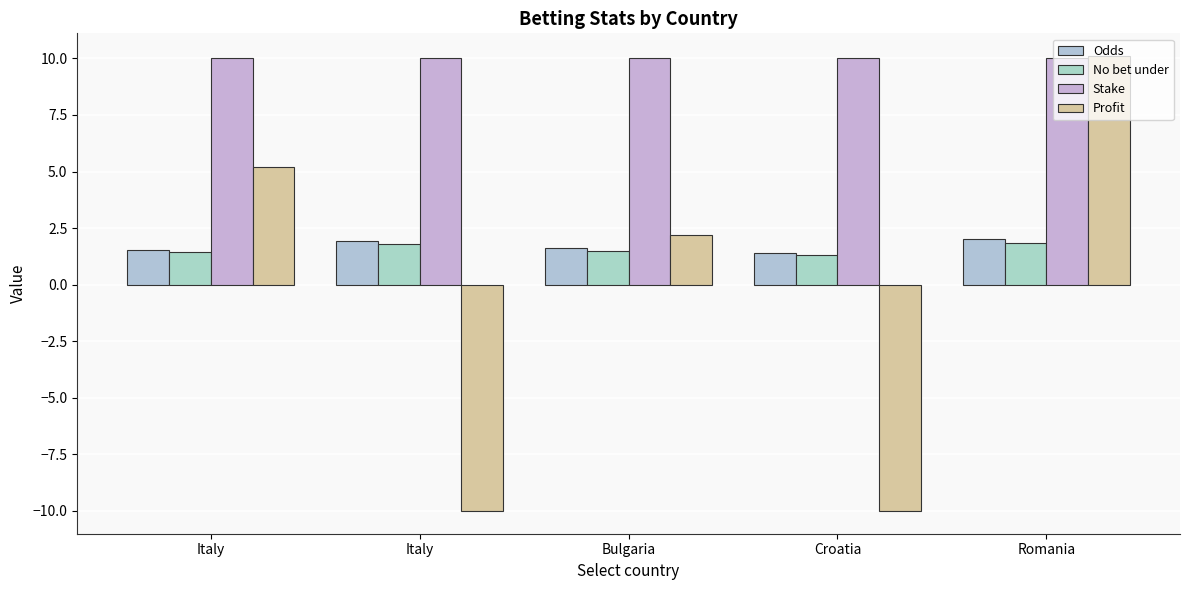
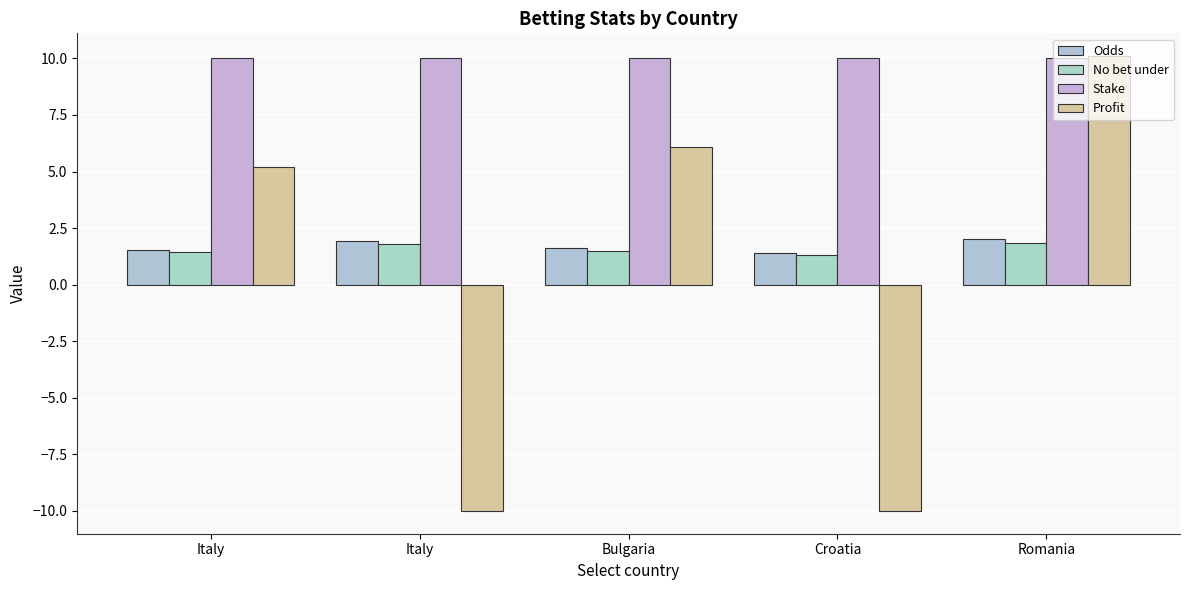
  {
    "Profit": {
-     "Bulgaria": 2.2,
+     "Bulgaria": 6.1,
      "Croatia": -10.0
    }
  }
